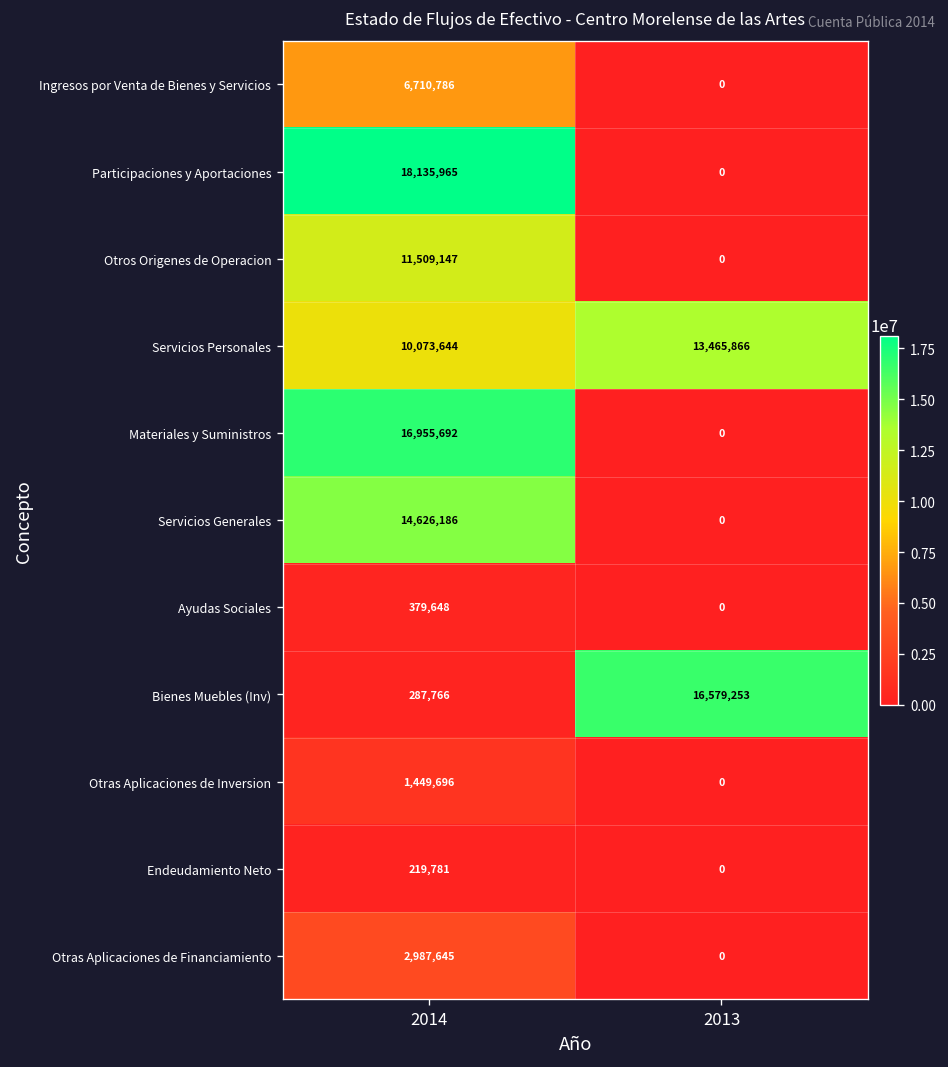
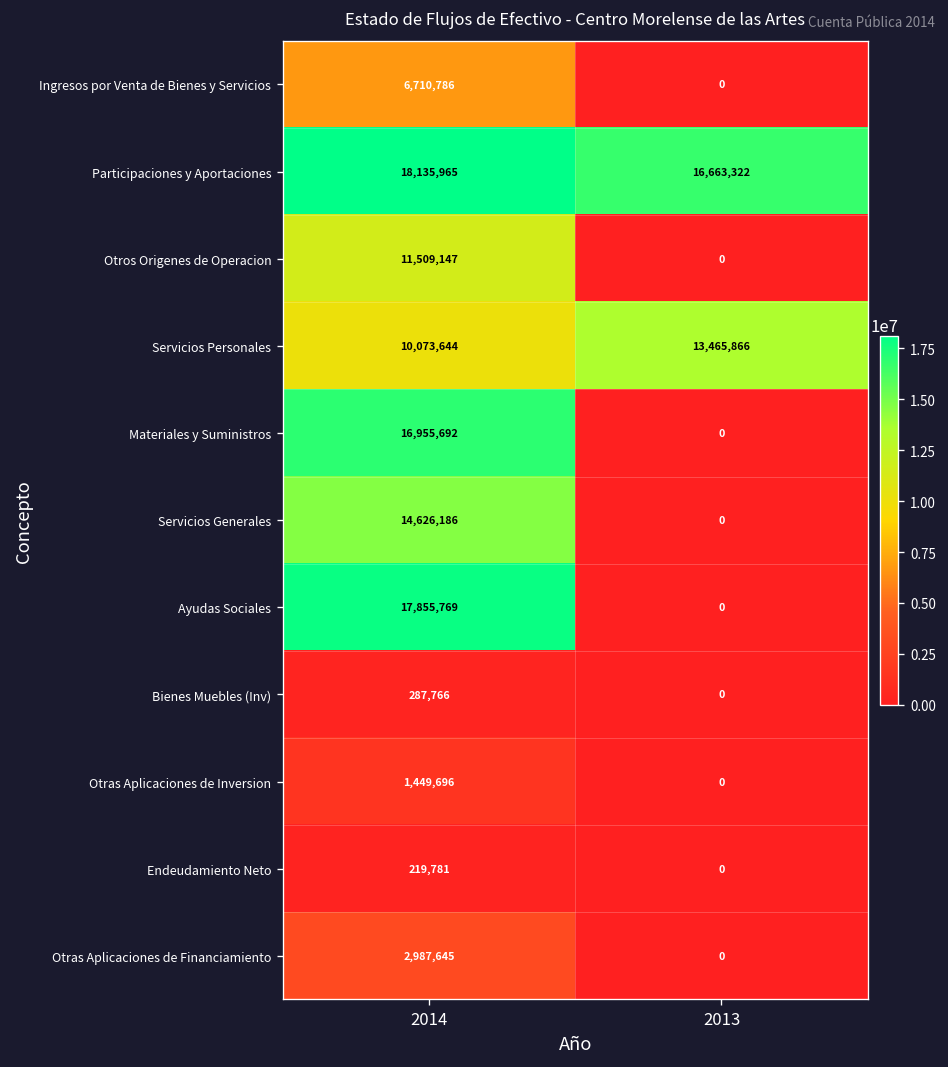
  {
    "Ingresos por Venta de Bienes y Servicios": {
      "2014": "6,710,786",
      "2013": "0"
    },
    "Participaciones y Aportaciones": {
      "2014": "18,135,965",
-     "2013": "0"
+     "2013": "16,663,322"
    },
    "Otros Origenes de Operacion": {
      "2014": "11,509,147",
      "2013": "0"
    },
    "Servicios Personales": {
      "2014": "10,073,644",
      "2013": "13,465,866"
    },
    "Materiales y Suministros": {
      "2014": "16,955,692",
      "2013": "0"
    },
    "Servicios Generales": {
      "2014": "14,626,186",
      "2013": "0"
    },
    "Ayudas Sociales": {
-     "2014": "379,648",
+     "2014": "17,855,769",
      "2013": "0"
    },
    "Bienes Muebles (Inv)": {
      "2014": "287,766",
-     "2013": "16,579,253"
+     "2013": "0"
    },
    "Otras Aplicaciones de Inversion": {
      "2014": "1,449,696",
      "2013": "0"
    },
    "Endeudamiento Neto": {
      "2014": "219,781",
      "2013": "0"
    },
    "Otras Aplicaciones de Financiamiento": {
      "2014": "2,987,645",
      "2013": "0"
    }
  }
